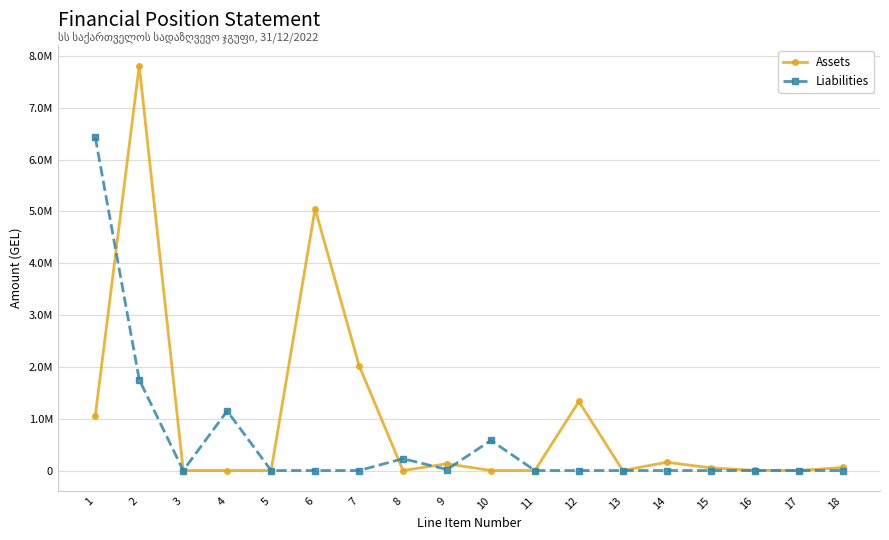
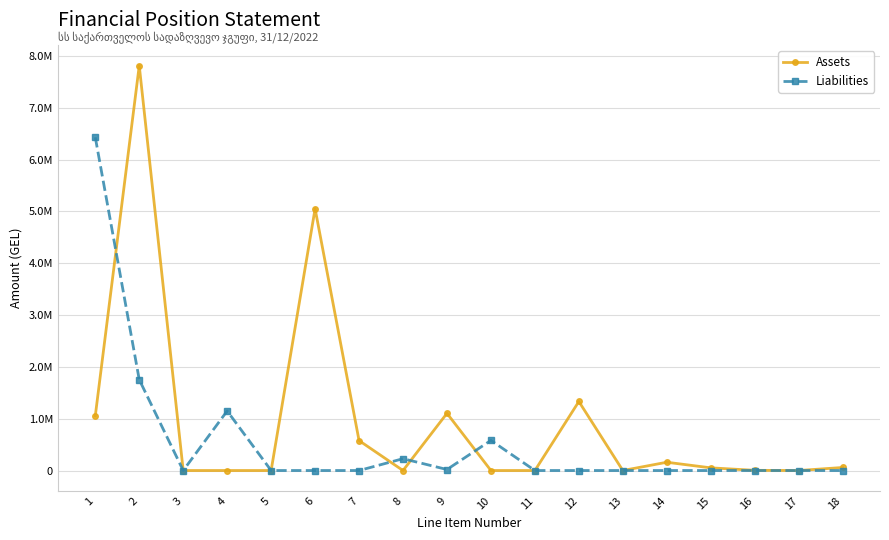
  {
    "Assets": {
      "1": 1100000,
      "4": 0,
      "6": 5100000,
-     "7": 2000000,
+     "7": 600000,
      "8": 0,
-     "9": 100000,
+     "9": 1100000,
      "10": 0,
      "12": 1300000,
      "14": 200000,
      "15": 100000,
      "18": 100000
    },
    "Liabilities": {
      "1": 6400000,
      "2": 1800000,
      "4": 1100000,
      "6": 0,
      "7": 0,
      "8": 200000,
      "9": 0,
      "10": 600000,
      "12": 0,
      "14": 0,
      "15": 0,
      "18": 0
    }
  }
